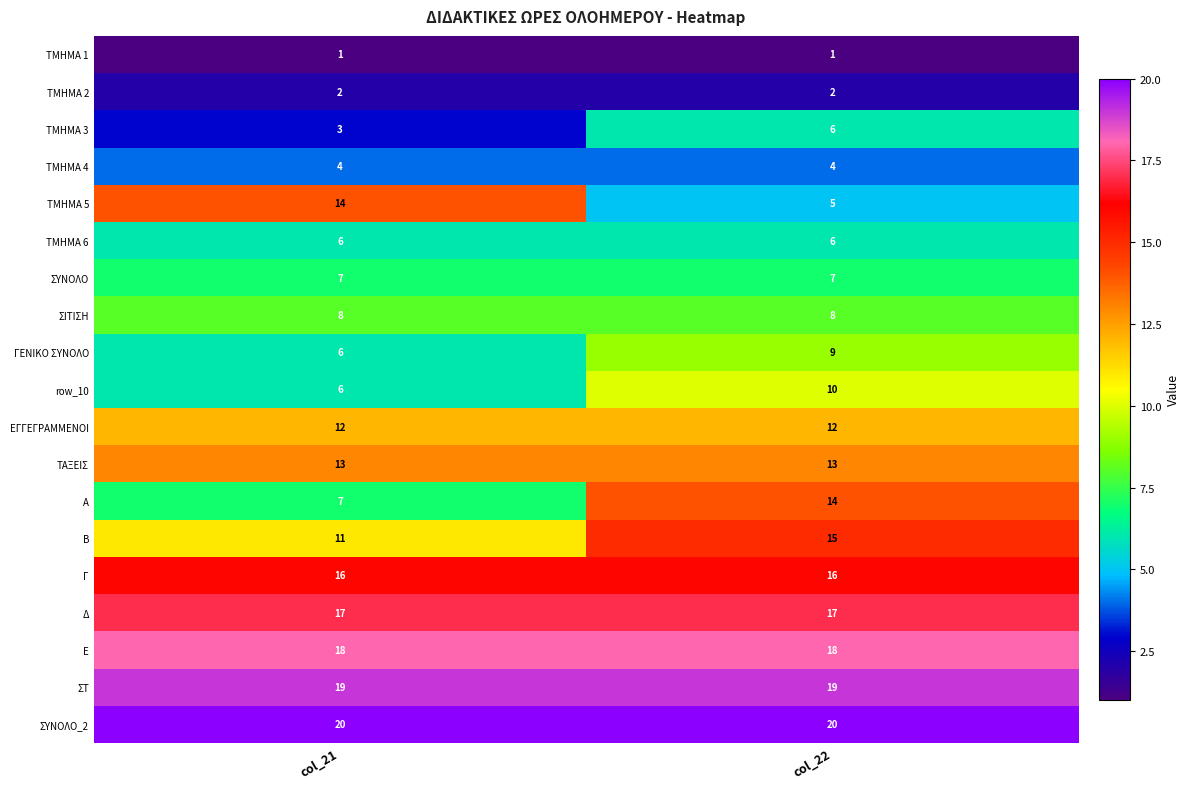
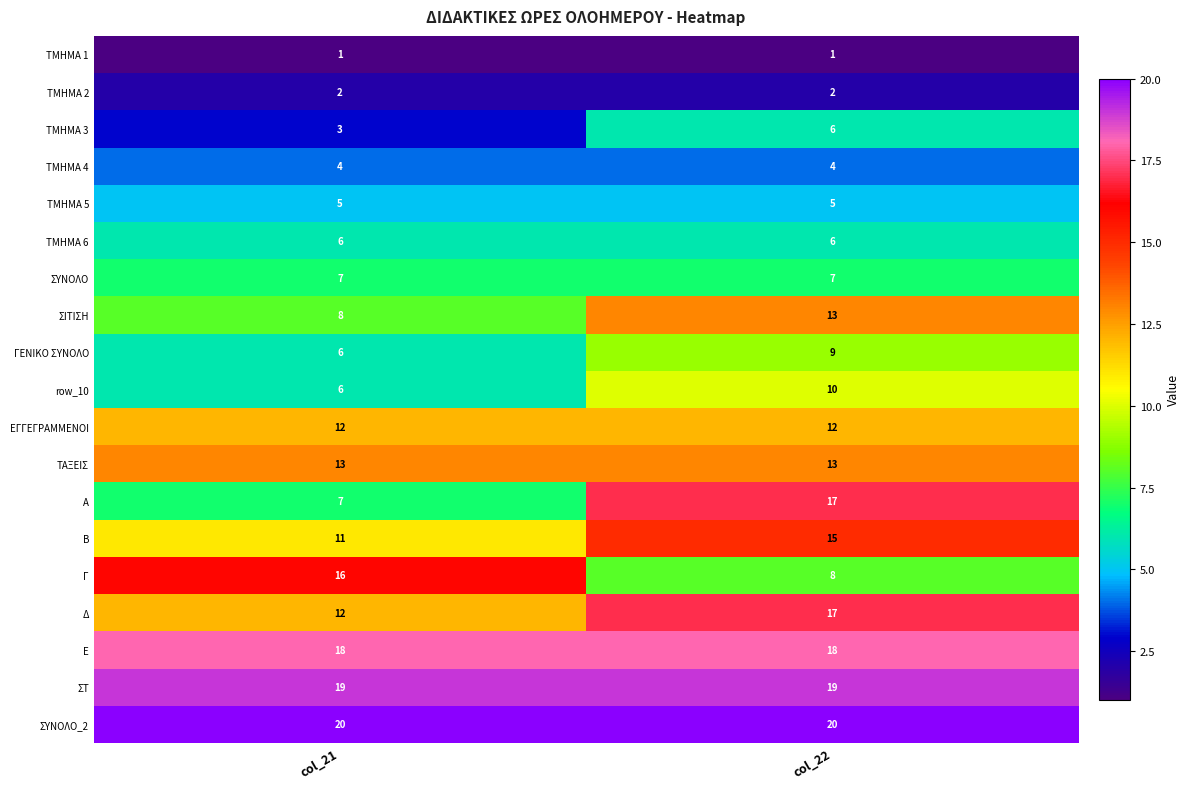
  {
    "ΤΜΗΜΑ 1": {
      "col_21": 1,
      "col_22": 1
    },
    "ΤΜΗΜΑ 2": {
      "col_21": 2,
      "col_22": 2
    },
    "ΤΜΗΜΑ 3": {
      "col_21": 3,
      "col_22": 6
    },
    "ΤΜΗΜΑ 4": {
      "col_21": 4,
      "col_22": 4
    },
    "ΤΜΗΜΑ 5": {
-     "col_21": 14,
+     "col_21": 5,
      "col_22": 5
    },
    "ΤΜΗΜΑ 6": {
      "col_21": 6,
      "col_22": 6
    },
    "ΣΥΝΟΛΟ": {
      "col_21": 7,
      "col_22": 7
    },
    "ΣΙΤΙΣΗ": {
      "col_21": 8,
-     "col_22": 8
+     "col_22": 13
    },
    "ΓΕΝΙΚΟ ΣΥΝΟΛΟ": {
      "col_21": 6,
      "col_22": 9
    },
    "row_10": {
      "col_21": 6,
      "col_22": 10
    },
    "ΕΓΓΕΓΡΑΜΜΕΝΟΙ": {
      "col_21": 12,
      "col_22": 12
    },
    "ΤΑΞΕΙΣ": {
      "col_21": 13,
      "col_22": 13
    },
    "Α": {
      "col_21": 7,
-     "col_22": 14
+     "col_22": 17
    },
    "Β": {
      "col_21": 11,
      "col_22": 15
    },
    "Γ": {
      "col_21": 16,
-     "col_22": 16
+     "col_22": 8
    },
    "Δ": {
-     "col_21": 17,
+     "col_21": 12,
      "col_22": 17
    },
    "Ε": {
      "col_21": 18,
      "col_22": 18
    },
    "ΣΤ": {
      "col_21": 19,
      "col_22": 19
    },
    "ΣΥΝΟΛΟ_2": {
      "col_21": 20,
      "col_22": 20
    }
  }
